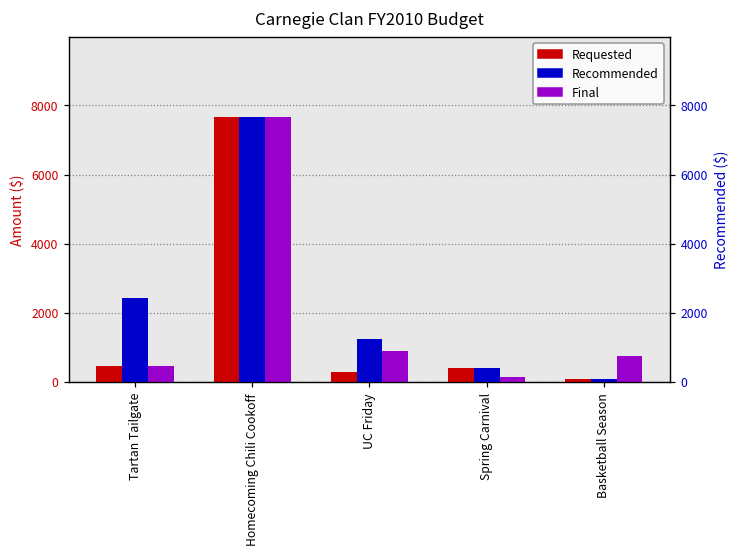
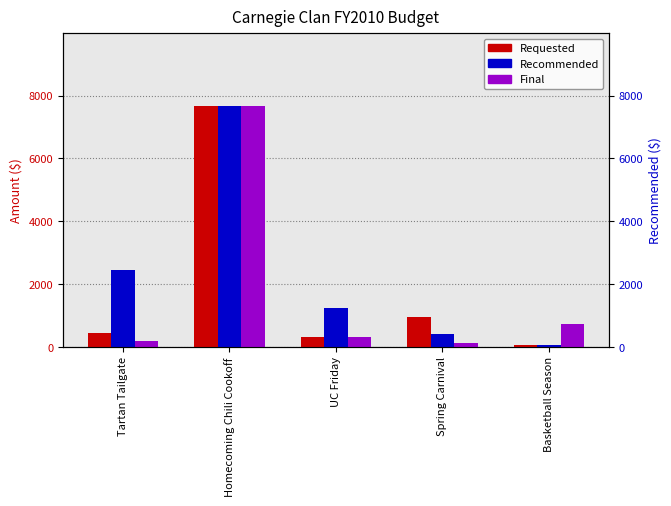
  {
    "Requested": {
      "Tartan Tailgate": 500,
      "Homecoming Chili Cookoff": 7700,
      "UC Friday": 300,
-     "Spring Carnival": 400
+     "Spring Carnival": 900
    },
    "Recommended": {
      "Tartan Tailgate": 2400,
      "Homecoming Chili Cookoff": 7700,
      "UC Friday": 1300,
      "Spring Carnival": 400
    },
    "Final": {
-     "Tartan Tailgate": 500,
+     "Tartan Tailgate": 200,
      "Homecoming Chili Cookoff": 7700,
-     "UC Friday": 900,
+     "UC Friday": 300,
      "Spring Carnival": 100,
      "Basketball Season": 700
    }
  }
